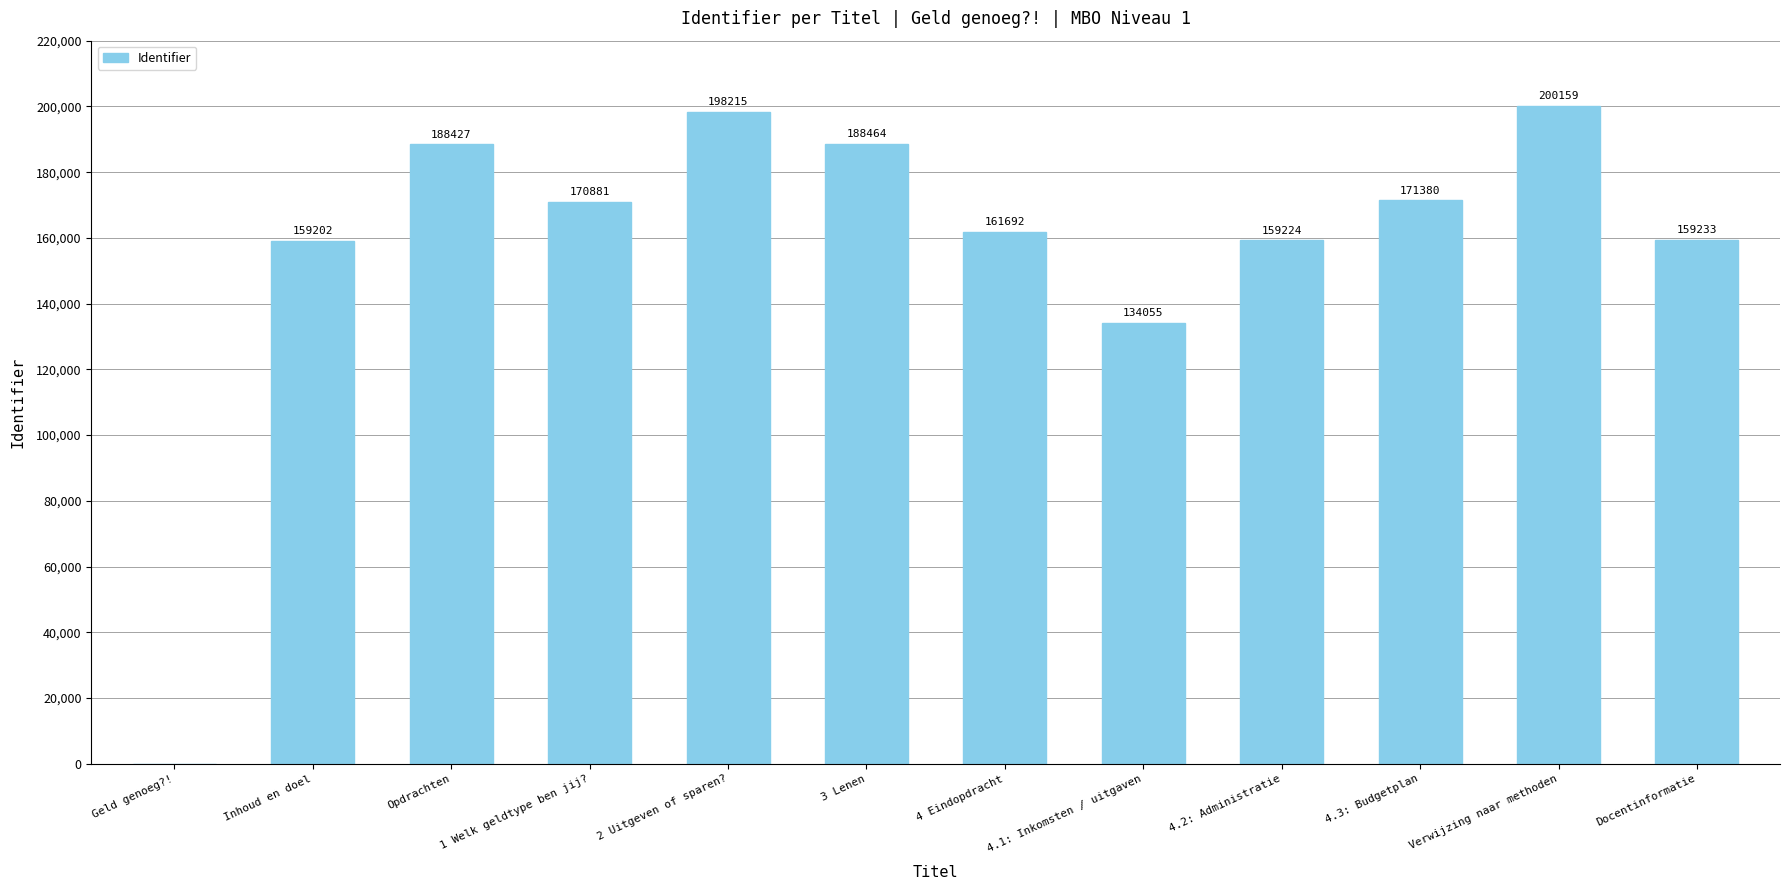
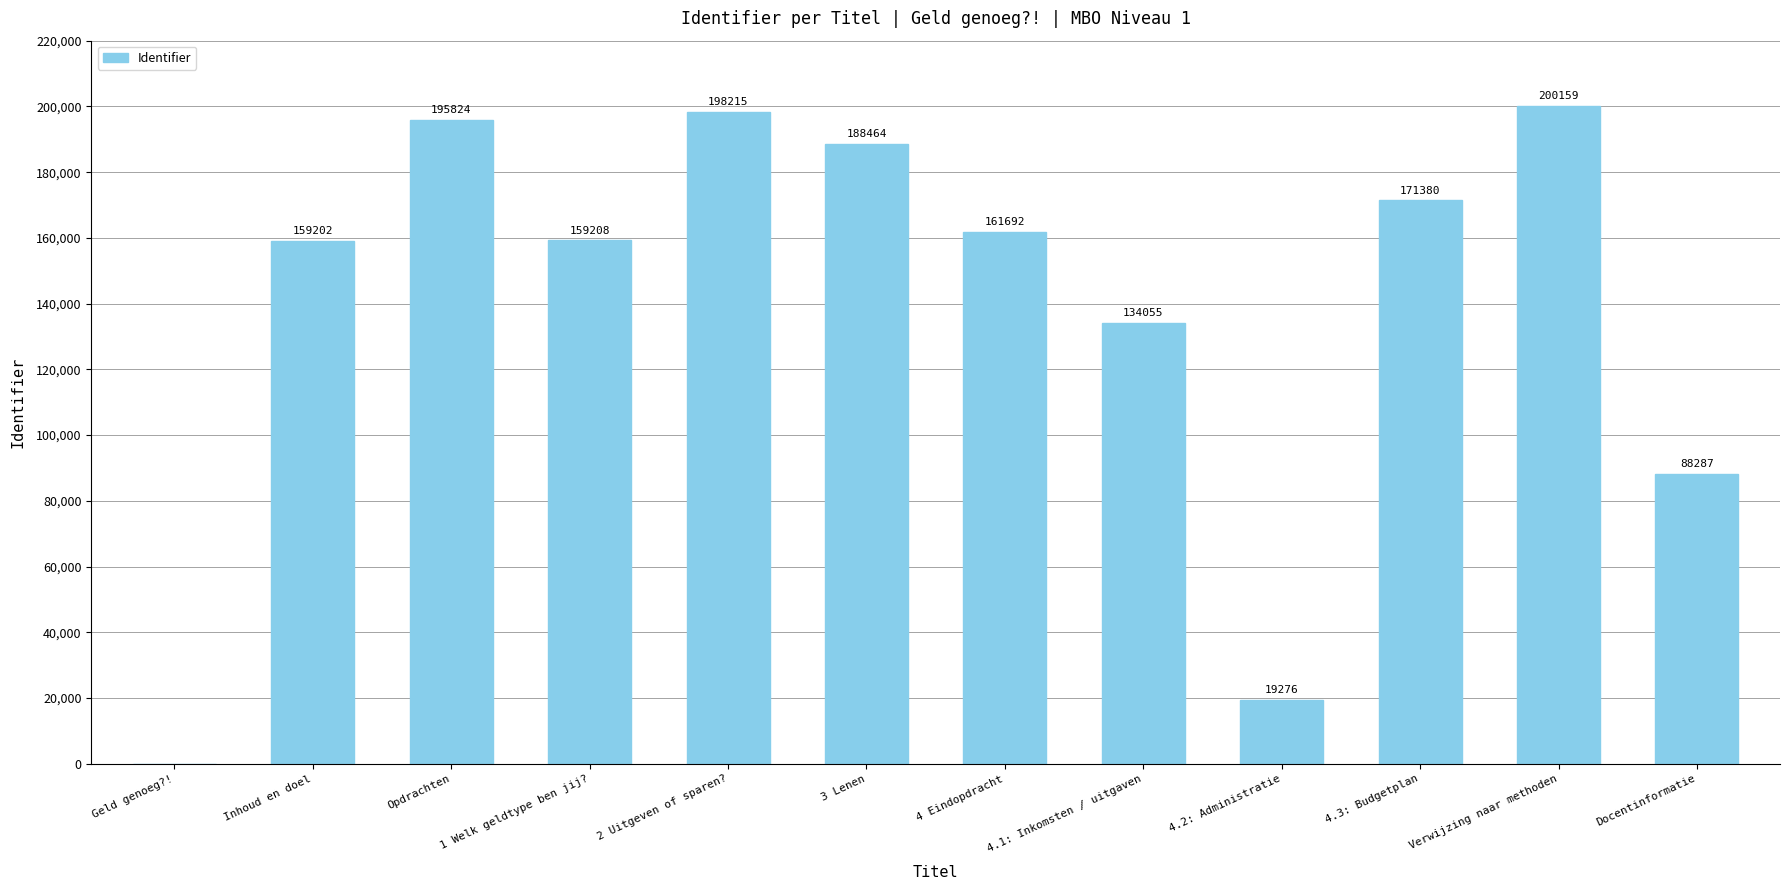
  {
    "Inhoud en doel": 159202,
-   "Opdrachten": 188427,
-   "1 Welk geldtype ben jij?": 170881,
+   "Opdrachten": 195824,
+   "1 Welk geldtype ben jij?": 159208,
    "2 Uitgeven of sparen?": 198215,
    "3 Lenen": 188464,
    "4 Eindopdracht": 161692,
    "4.1: Inkomsten / uitgaven": 134055,
-   "4.2: Administratie": 159224,
+   "4.2: Administratie": 19276,
    "4.3: Budgetplan": 171380,
    "Verwijzing naar methoden": 200159,
-   "Docentinformatie": 159233
+   "Docentinformatie": 88287
  }
